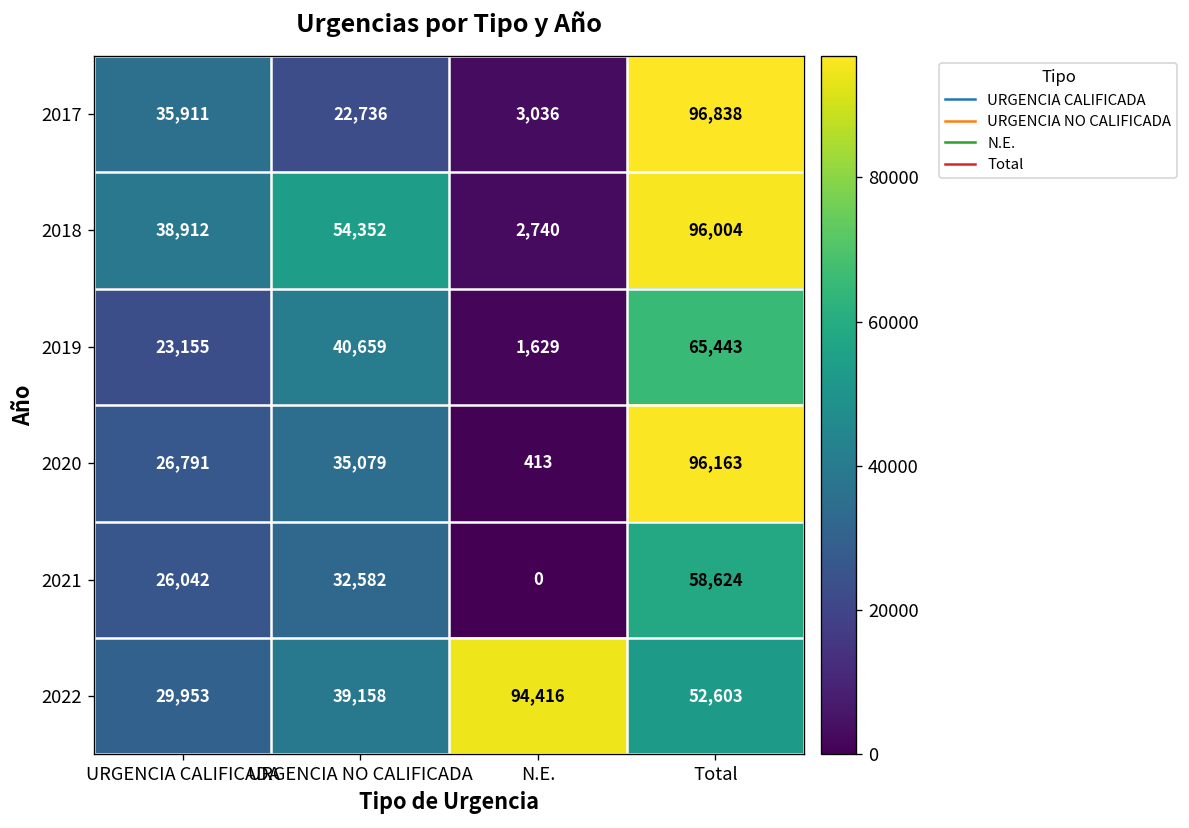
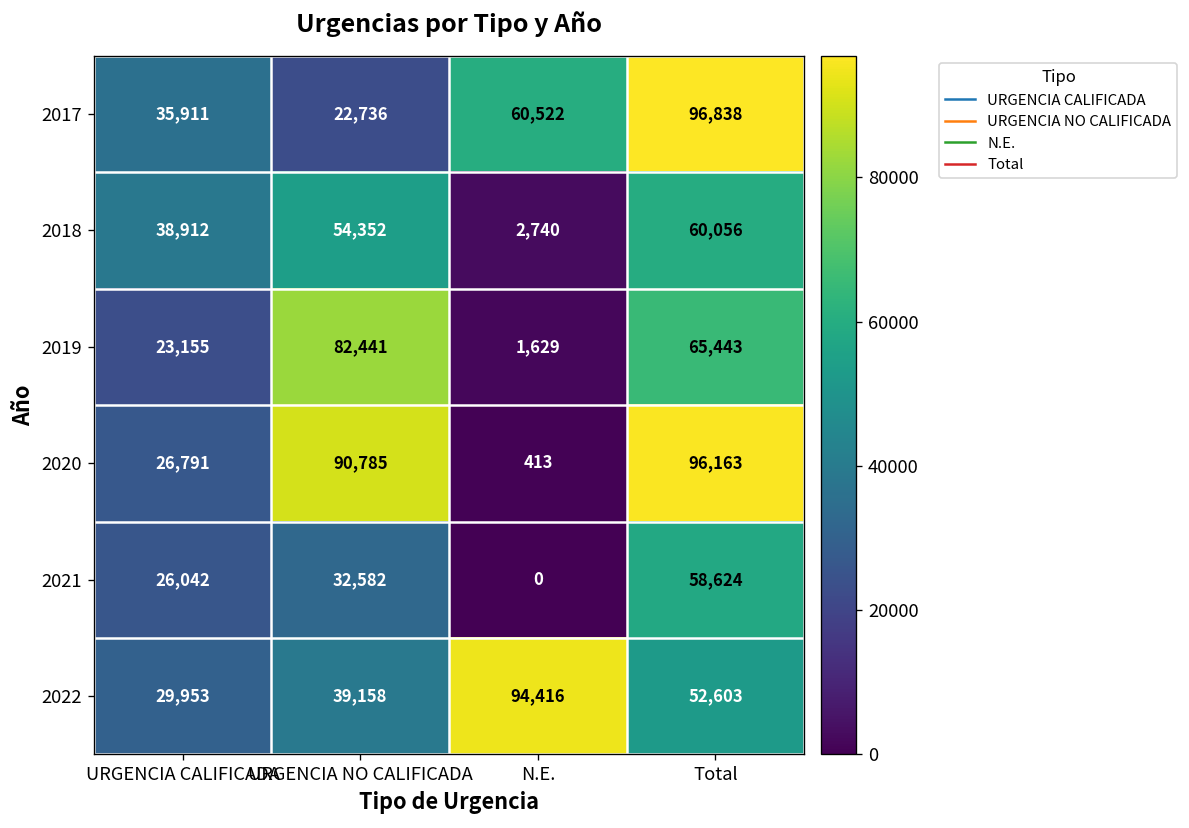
  {
    "2017": {
      "URGENCIA NO CALIFICADA": "22,736",
-     "N.E.": "3,036",
+     "N.E.": "60,522",
      "Total": "96,838"
    },
    "2018": {
      "URGENCIA NO CALIFICADA": "54,352",
      "N.E.": "2,740",
-     "Total": "96,004"
+     "Total": "60,056"
    },
    "2019": {
-     "URGENCIA NO CALIFICADA": "40,659",
+     "URGENCIA NO CALIFICADA": "82,441",
      "N.E.": "1,629",
      "Total": "65,443"
    },
    "2020": {
-     "URGENCIA NO CALIFICADA": "35,079",
+     "URGENCIA NO CALIFICADA": "90,785",
      "N.E.": "413",
      "Total": "96,163"
    },
    "2021": {
      "URGENCIA NO CALIFICADA": "32,582",
      "N.E.": "0",
      "Total": "58,624"
    },
    "2022": {
      "URGENCIA NO CALIFICADA": "39,158",
      "N.E.": "94,416",
      "Total": "52,603"
    }
  }
